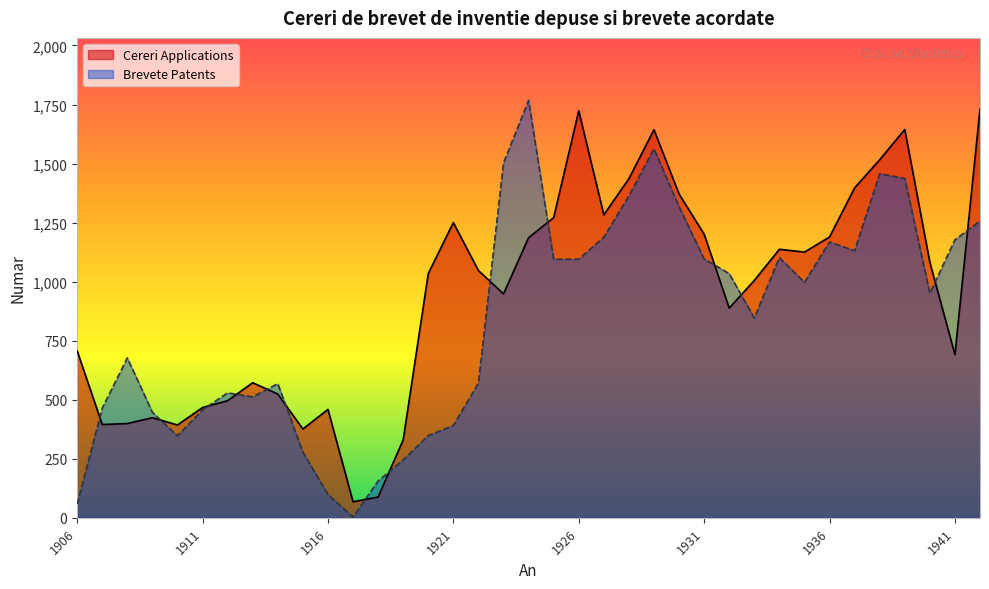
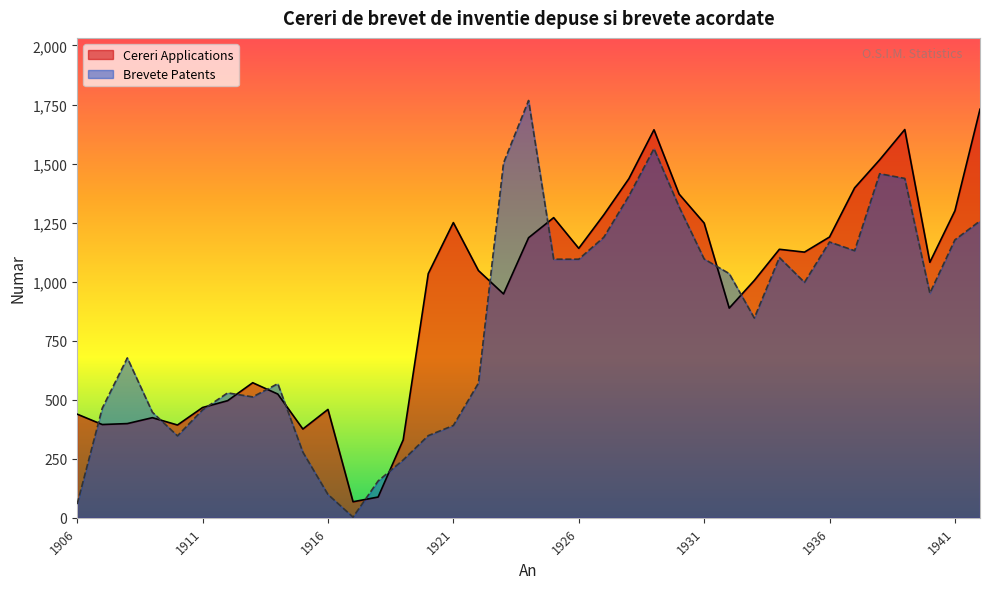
  {
    "Cereri Applications": {
-     "1906": "710",
+     "1906": "440",
      "1916": "460",
      "1921": "1,250",
-     "1926": "1,720",
-     "1931": "1,200",
+     "1926": "1,140",
+     "1931": "1,250",
      "1936": "1,190",
-     "1941": "690"
+     "1941": "1,300"
    },
    "Brevete Patents": {
      "1906": "60",
      "1916": "100",
      "1921": "390",
      "1926": "1,100",
      "1931": "1,100",
      "1936": "1,170",
      "1941": "1,180"
    }
  }
